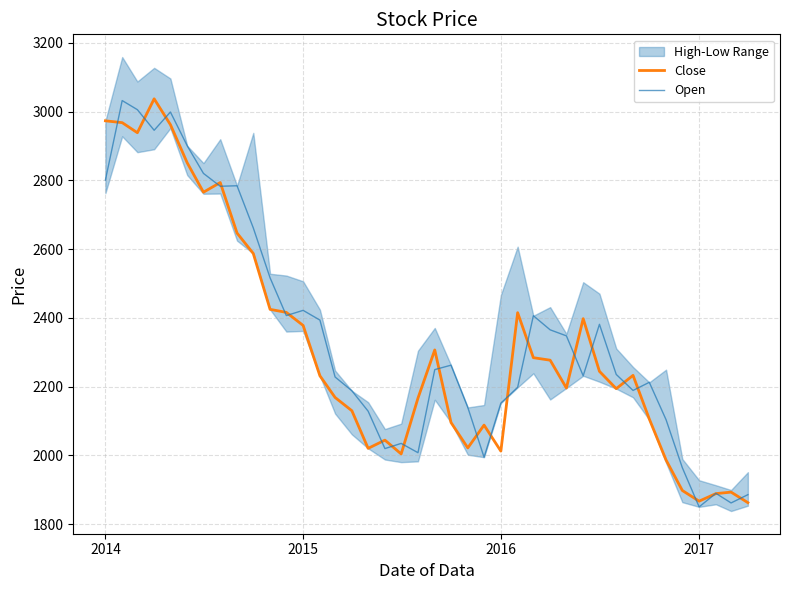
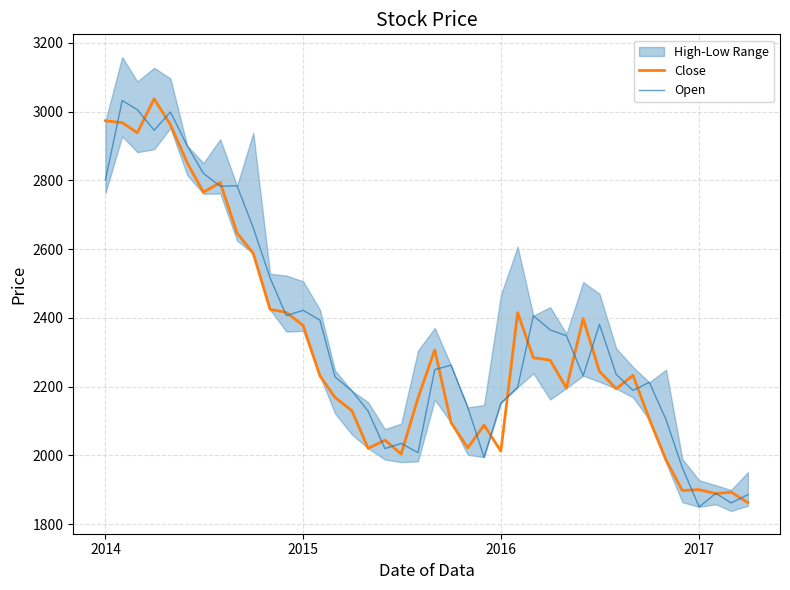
  {
    "Close": {
      "2015": 2380,
      "2016": 2010,
-     "2017": 1870
+     "2017": 1900
    }
  }
